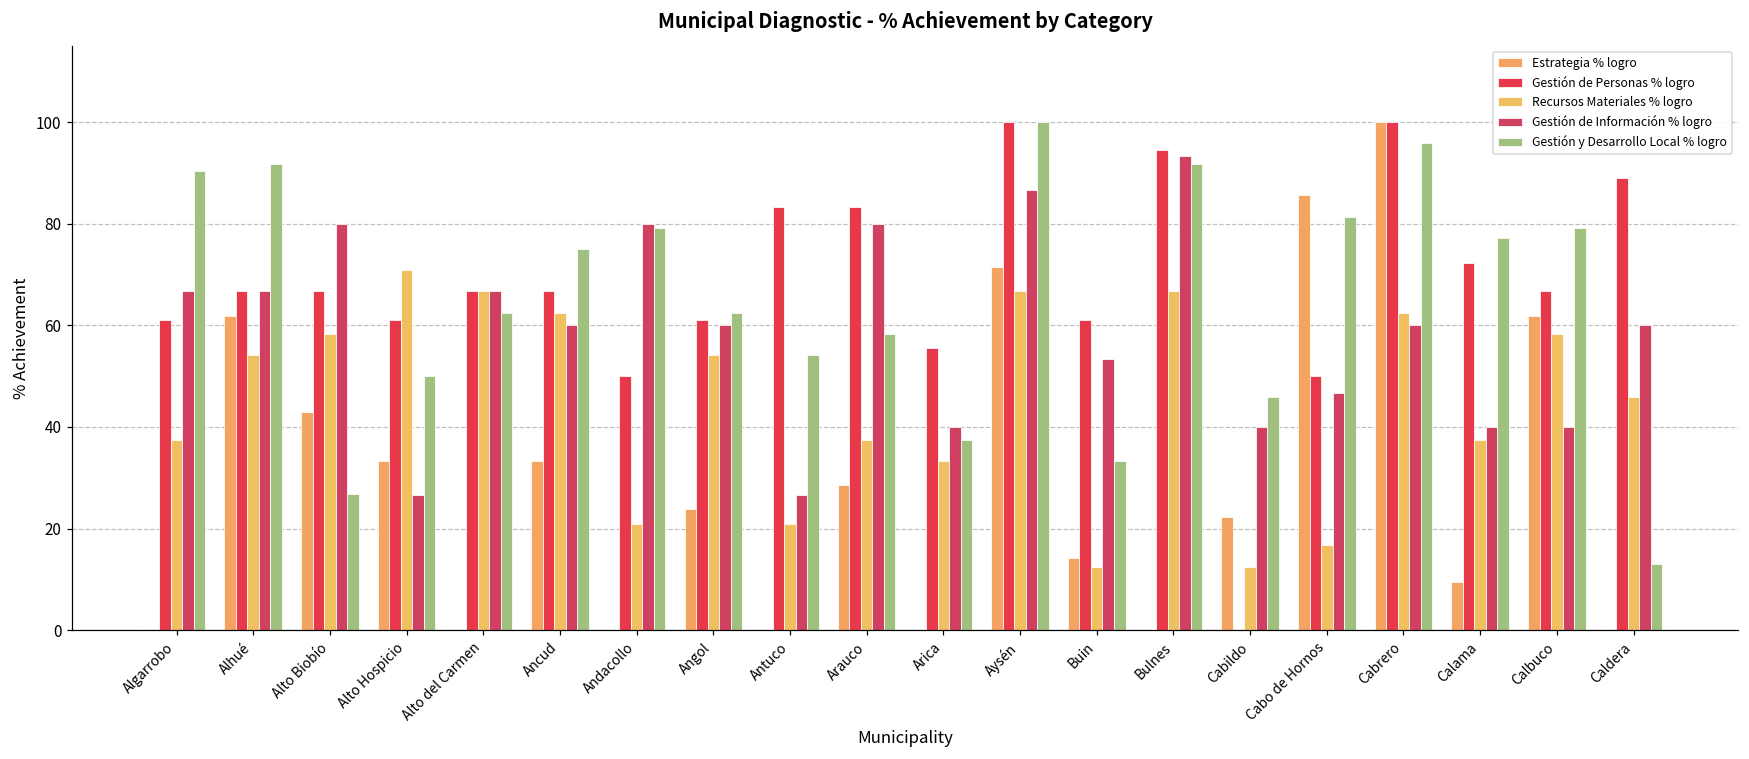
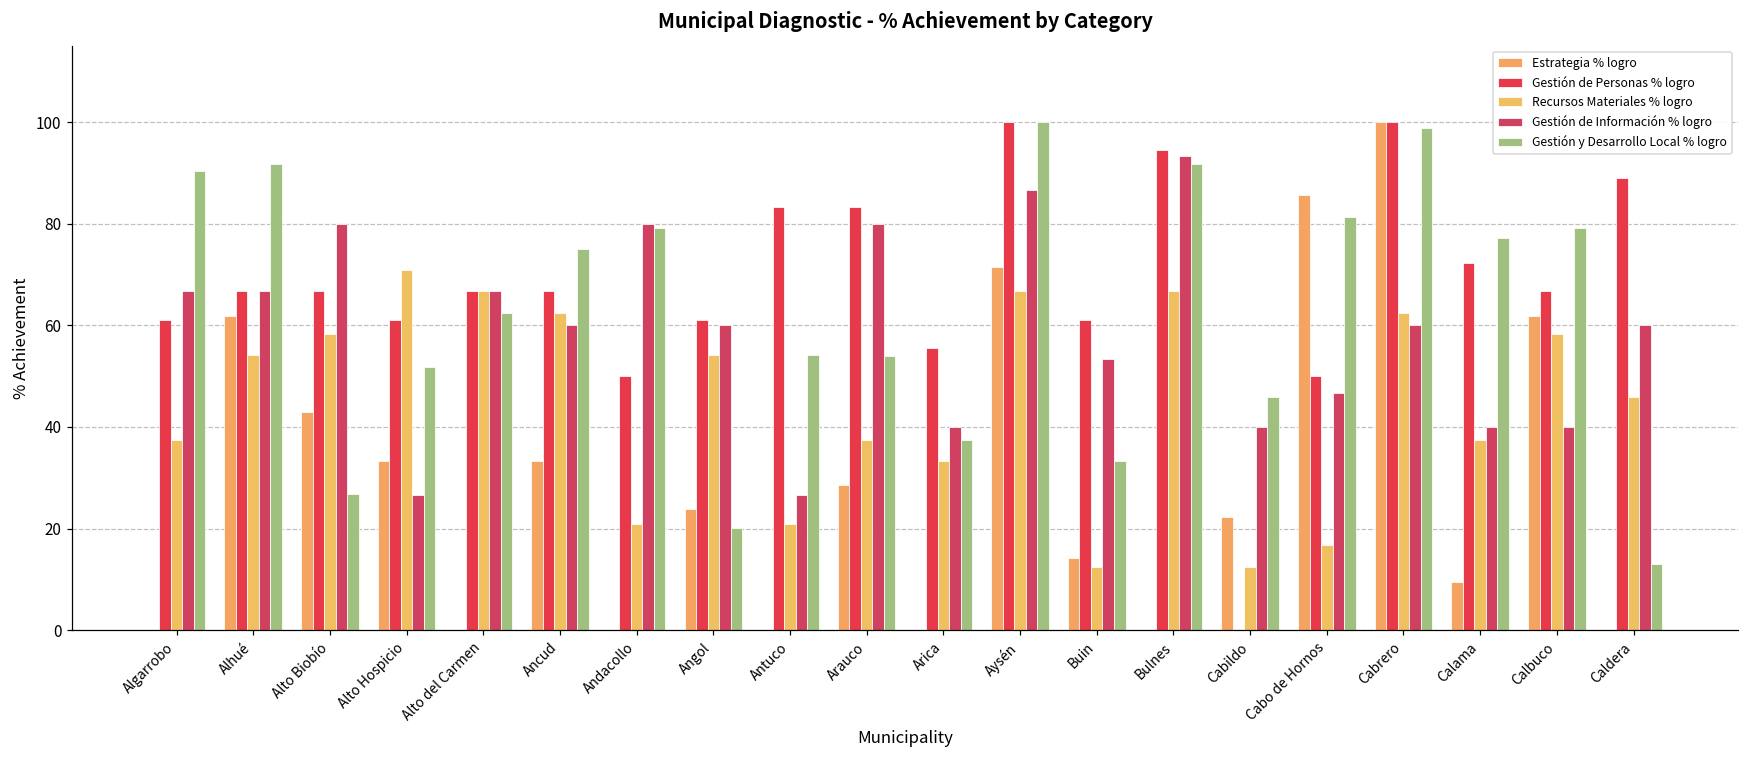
  {
    "Gestión y Desarrollo Local % logro": {
      "Algarrobo": 90,
      "Alhué": 92,
      "Alto Biobío": 27,
-     "Alto Hospicio": 50,
+     "Alto Hospicio": 52,
      "Alto del Carmen": 63,
      "Ancud": 75,
      "Andacollo": 79,
-     "Angol": 63,
+     "Angol": 20,
      "Antuco": 54,
-     "Arauco": 58,
+     "Arauco": 54,
      "Arica": 38,
      "Aysén": 100,
      "Buin": 33,
      "Bulnes": 92,
      "Cabildo": 46,
      "Cabo de Hornos": 81,
-     "Cabrero": 96,
+     "Cabrero": 99,
      "Calama": 77,
      "Calbuco": 79,
      "Caldera": 13
    }
  }
